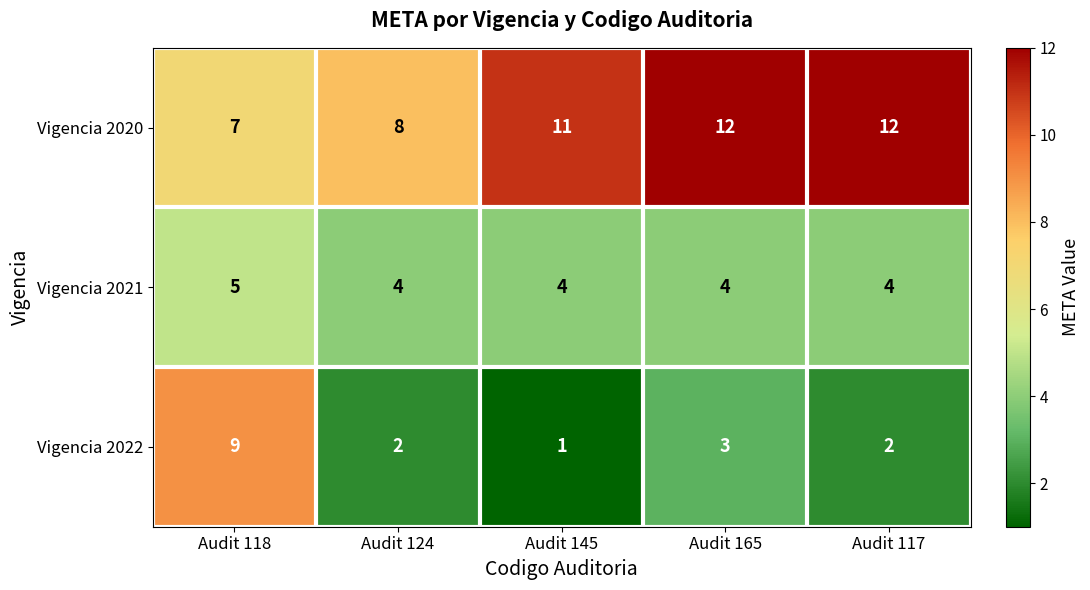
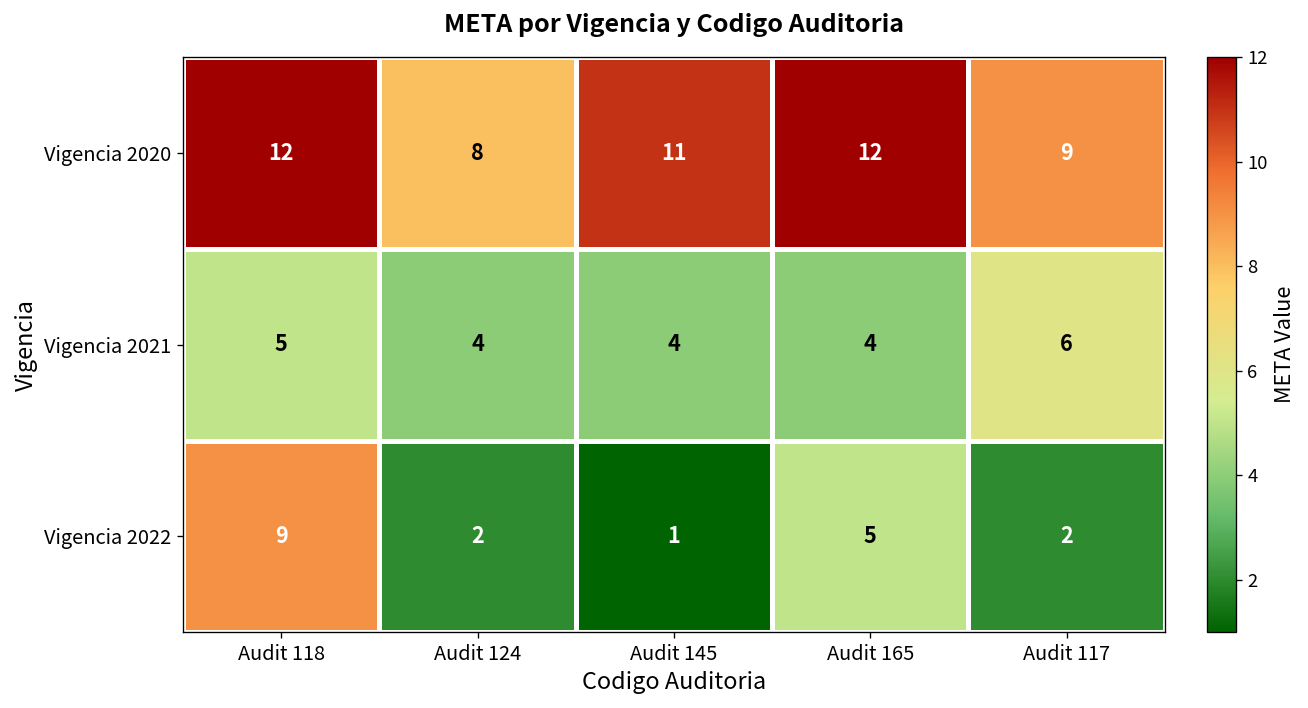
  {
    "Vigencia 2020": {
-     "Audit 118": 7,
+     "Audit 118": 12,
      "Audit 124": 8,
      "Audit 145": 11,
      "Audit 165": 12,
-     "Audit 117": 12
+     "Audit 117": 9
    },
    "Vigencia 2021": {
      "Audit 118": 5,
      "Audit 124": 4,
      "Audit 145": 4,
      "Audit 165": 4,
-     "Audit 117": 4
+     "Audit 117": 6
    },
    "Vigencia 2022": {
      "Audit 118": 9,
      "Audit 124": 2,
      "Audit 145": 1,
-     "Audit 165": 3,
+     "Audit 165": 5,
      "Audit 117": 2
    }
  }
